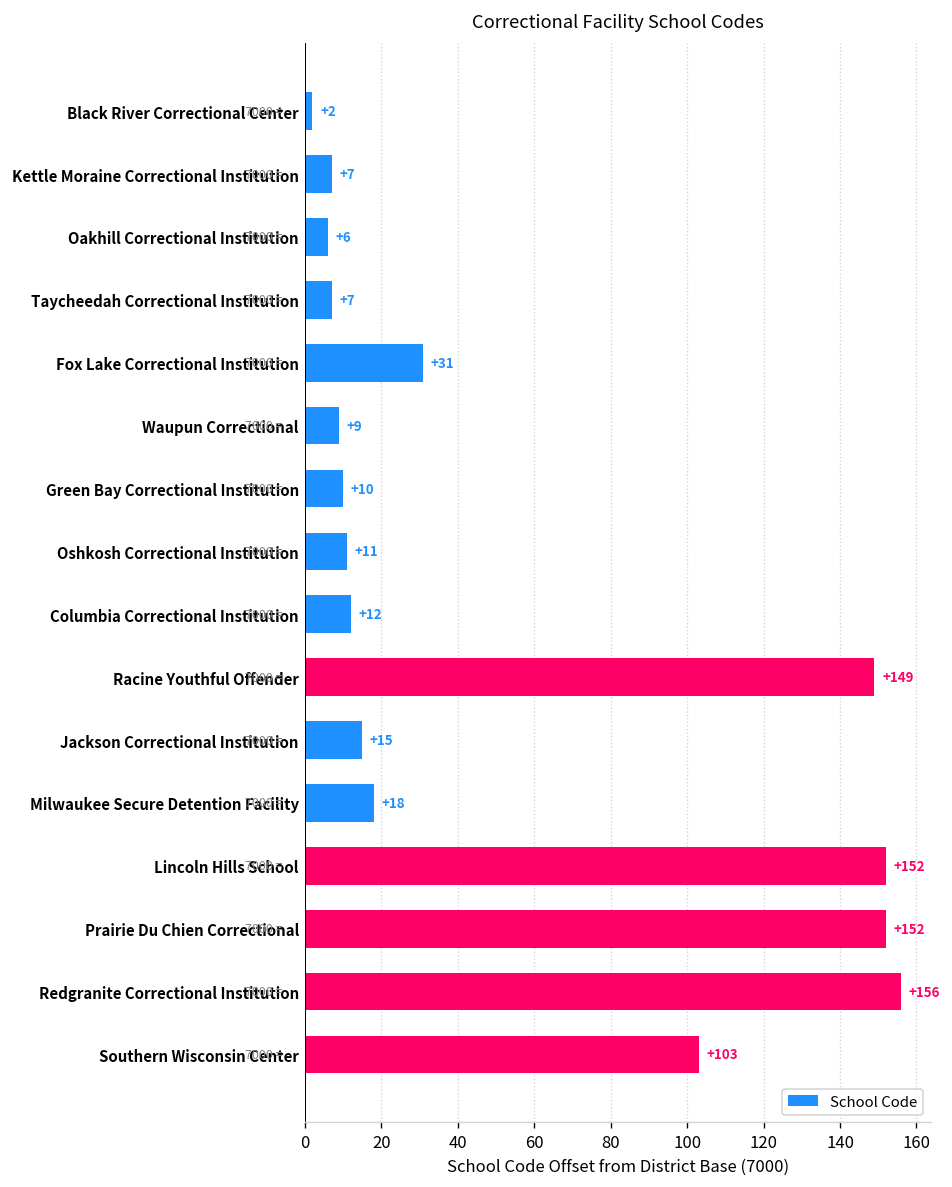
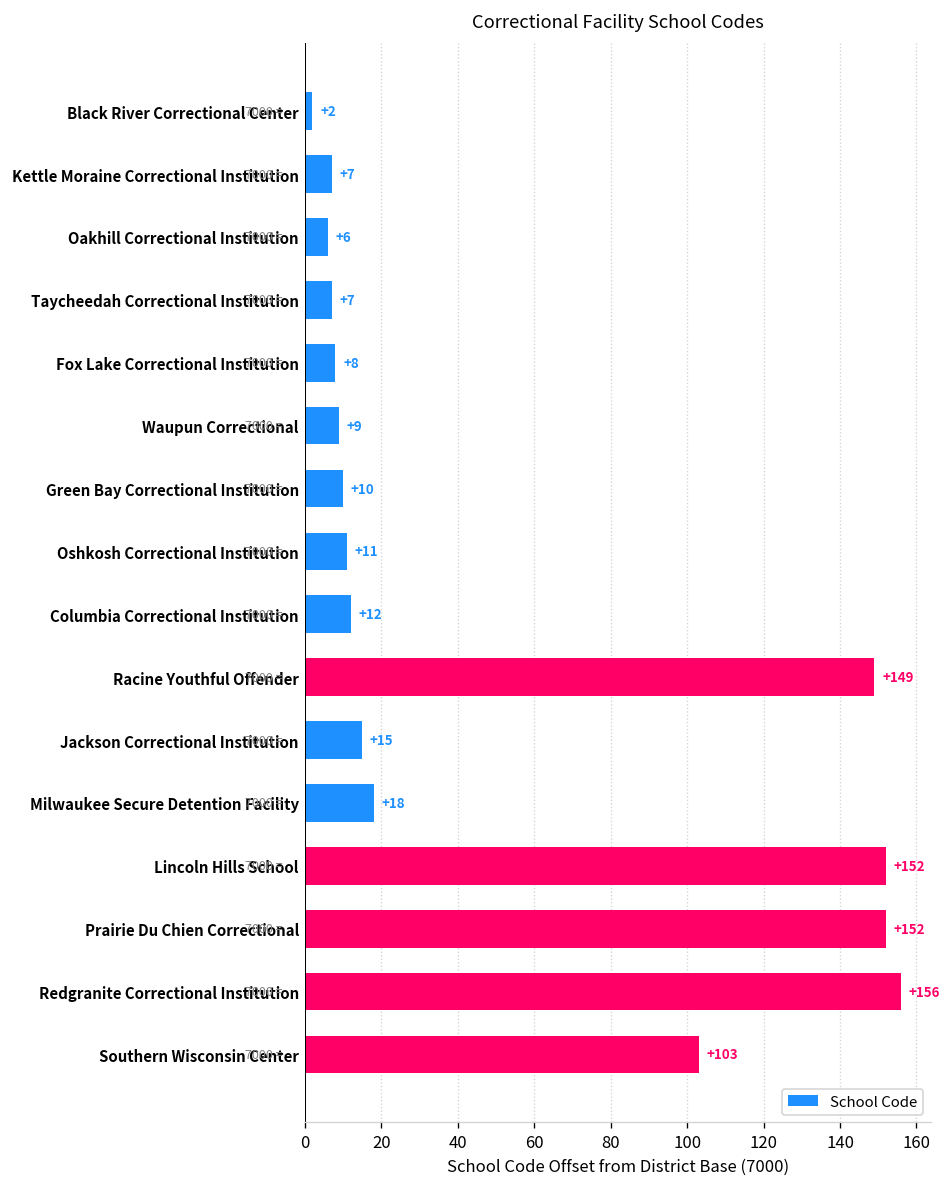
  {
    "Black River Correctional Center": "+2",
    "Kettle Moraine Correctional Institution": "+7",
    "Oakhill Correctional Institution": "+6",
    "Taycheedah Correctional Institution": "+7",
-   "Fox Lake Correctional Institution": "+31",
+   "Fox Lake Correctional Institution": "+8",
    "Waupun Correctional": "+9",
    "Green Bay Correctional Institution": "+10",
    "Oshkosh Correctional Institution": "+11",
    "Columbia Correctional Institution": "+12",
    "Racine Youthful Offender": "+149",
    "Jackson Correctional Institution": "+15",
    "Milwaukee Secure Detention Facility": "+18",
    "Lincoln Hills School": "+152",
    "Prairie Du Chien Correctional": "+152",
    "Redgranite Correctional Institution": "+156",
    "Southern Wisconsin Center": "+103"
  }
